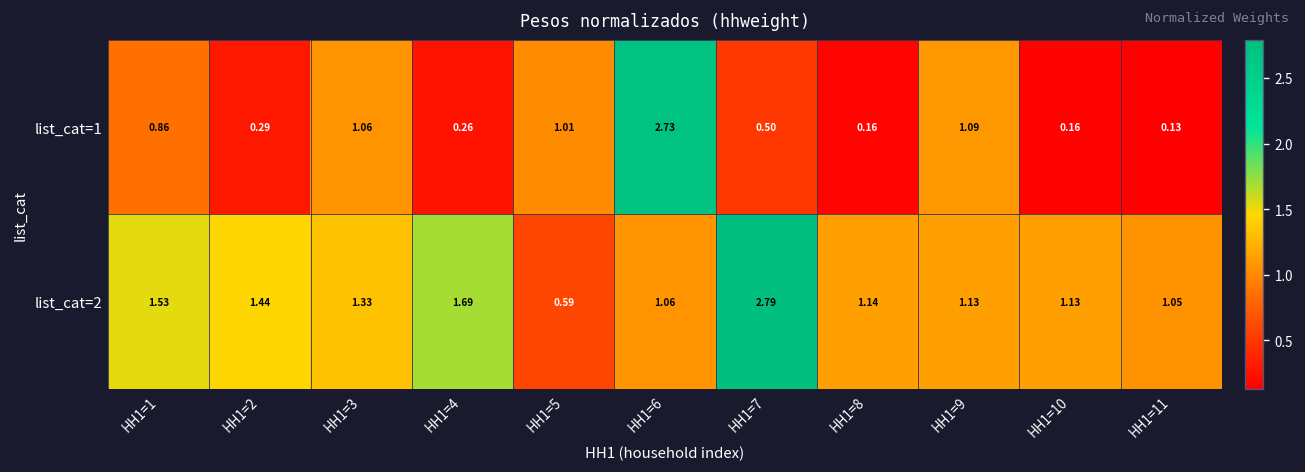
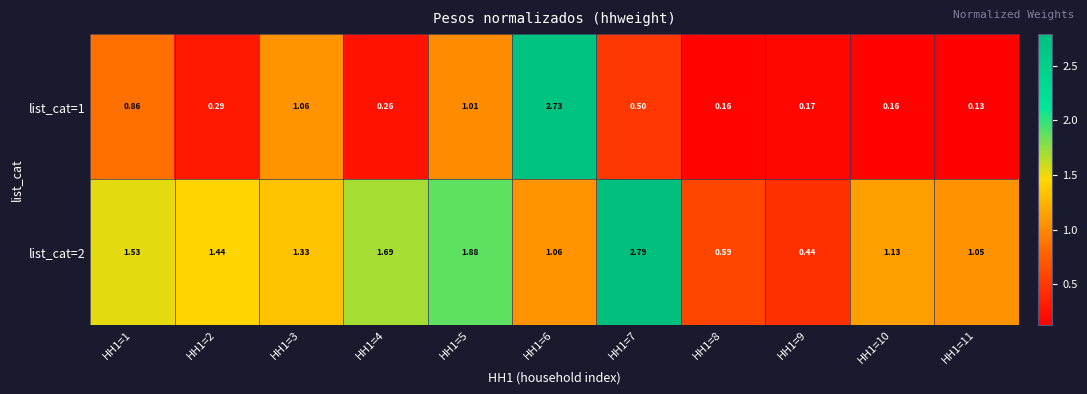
  {
    "list_cat=1": {
      "HH1=1": 0.86,
      "HH1=2": 0.29,
      "HH1=3": 1.06,
      "HH1=4": 0.26,
      "HH1=5": 1.01,
      "HH1=6": 2.73,
      "HH1=7": 0.50,
      "HH1=8": 0.16,
-     "HH1=9": 1.09,
+     "HH1=9": 0.17,
      "HH1=10": 0.16,
      "HH1=11": 0.13
    },
    "list_cat=2": {
      "HH1=1": 1.53,
      "HH1=2": 1.44,
      "HH1=3": 1.33,
      "HH1=4": 1.69,
-     "HH1=5": 0.59,
+     "HH1=5": 1.88,
      "HH1=6": 1.06,
      "HH1=7": 2.79,
-     "HH1=8": 1.14,
-     "HH1=9": 1.13,
+     "HH1=8": 0.59,
+     "HH1=9": 0.44,
      "HH1=10": 1.13,
      "HH1=11": 1.05
    }
  }
